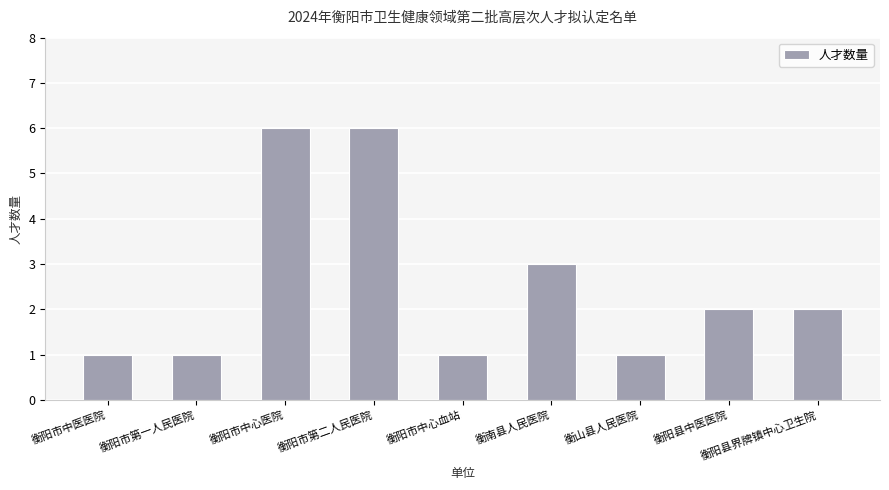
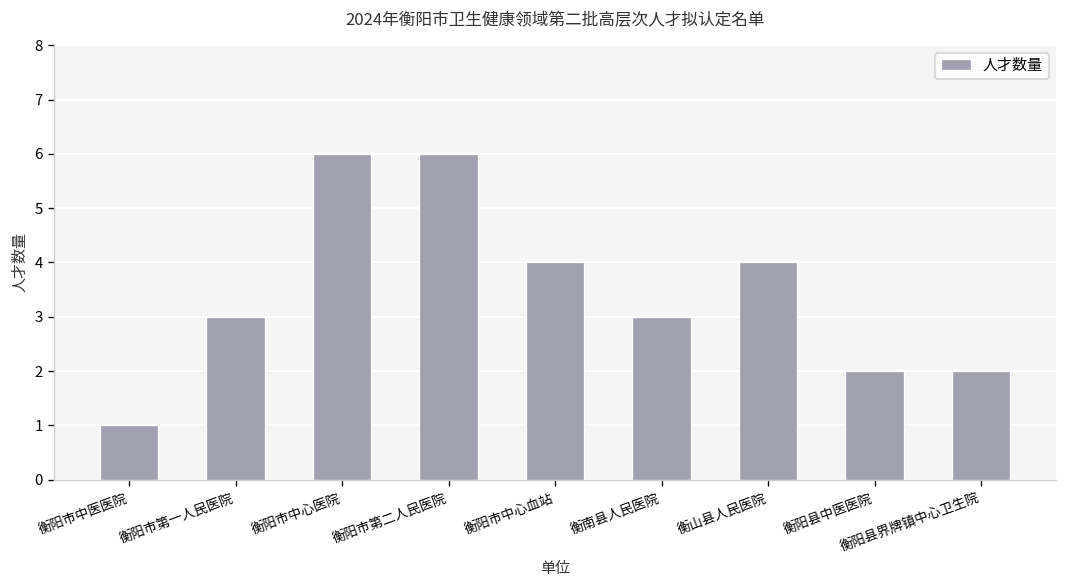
  {
    "衡阳市中医医院": 1,
-   "衡阳市第一人民医院": 1,
+   "衡阳市第一人民医院": 3,
    "衡阳市中心医院": 6,
    "衡阳市第二人民医院": 6,
-   "衡阳市中心血站": 1,
+   "衡阳市中心血站": 4,
    "衡南县人民医院": 3,
-   "衡山县人民医院": 1,
+   "衡山县人民医院": 4,
    "衡阳县中医医院": 2,
    "衡阳县界牌镇中心卫生院": 2
  }
